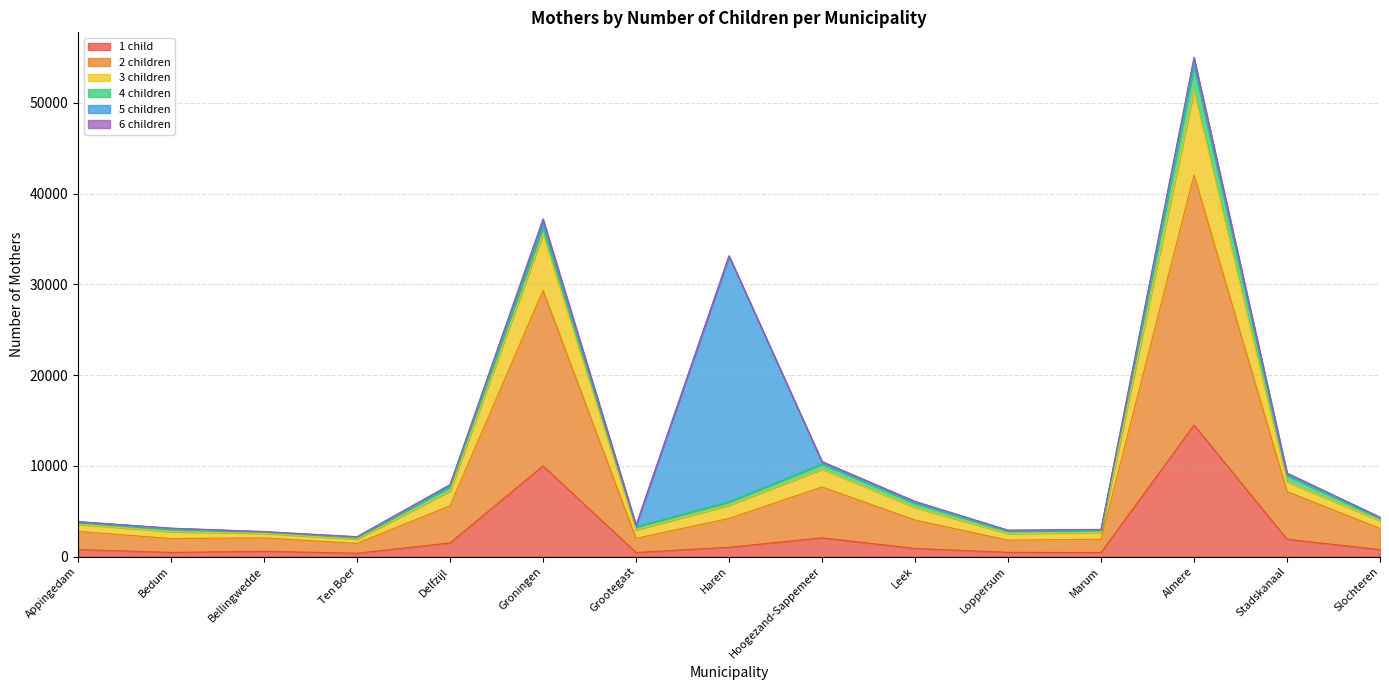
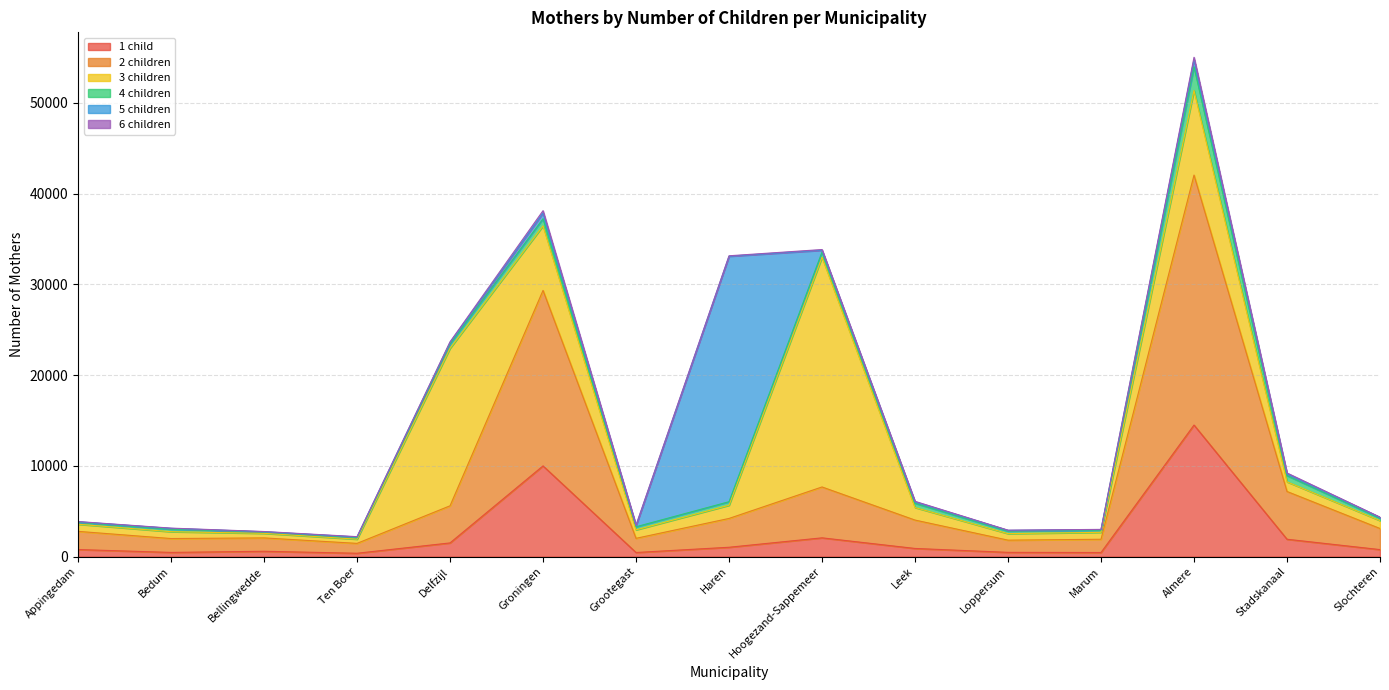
  {
    "3 children": {
-     "Delfzijl": 2000,
-     "Groningen": 6000,
+     "Delfzijl": 17000,
+     "Groningen": 7000,
      "Grootegast": 1000,
      "Haren": 1000,
-     "Hoogezand-Sappemeer": 2000,
+     "Hoogezand-Sappemeer": 25000,
      "Leek": 1000,
      "Almere": 9000,
      "Stadskanaal": 1000
    },
    "4 children": {
      "Groningen": 1000,
      "Haren": 0,
      "Almere": 3000
    }
  }
